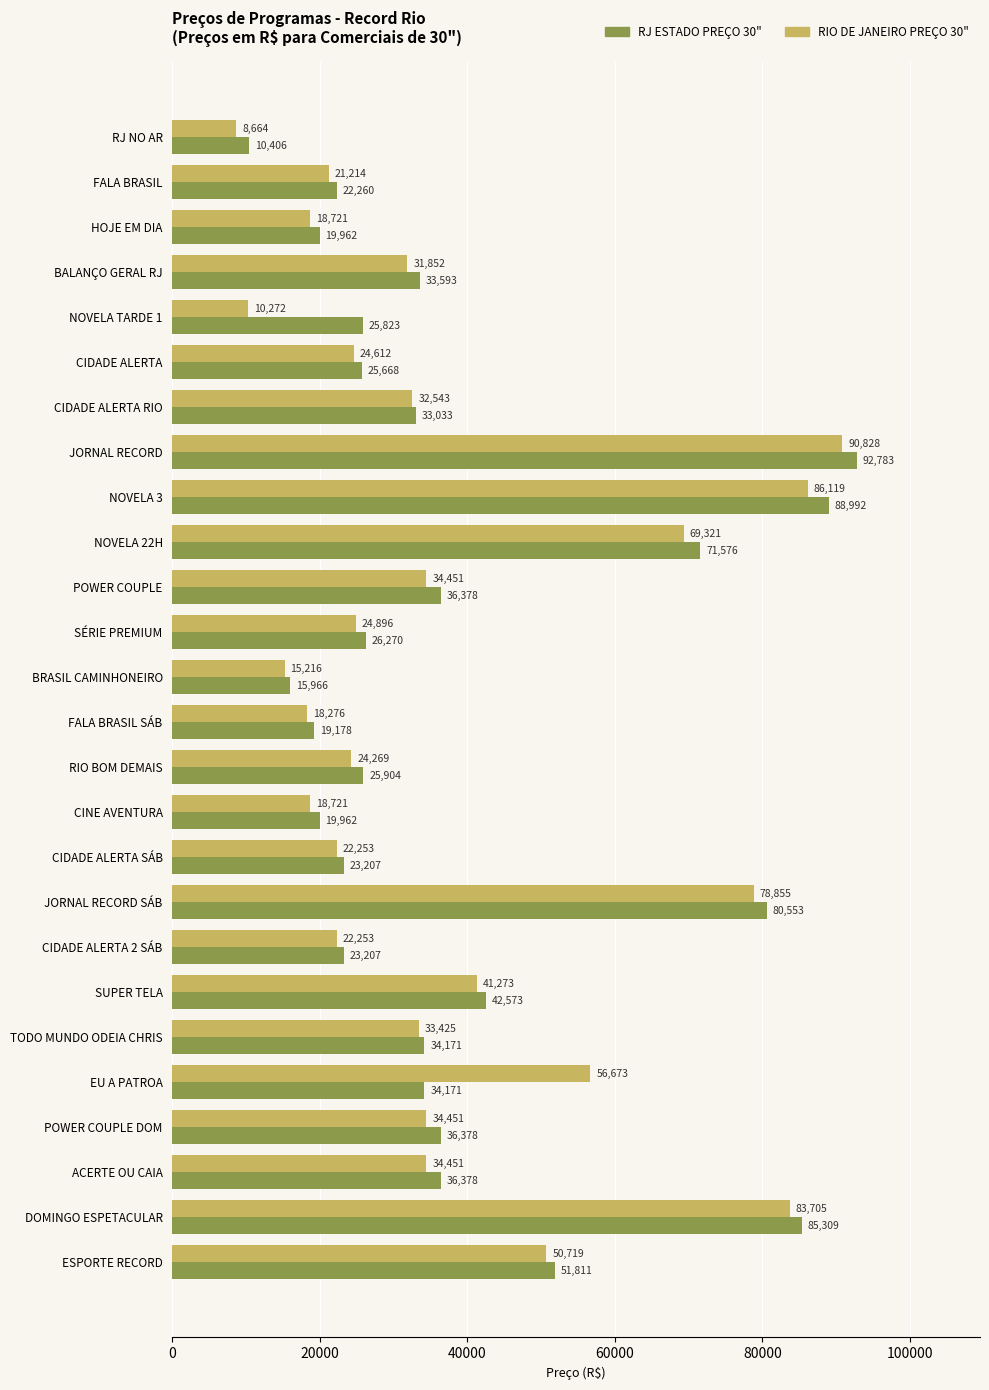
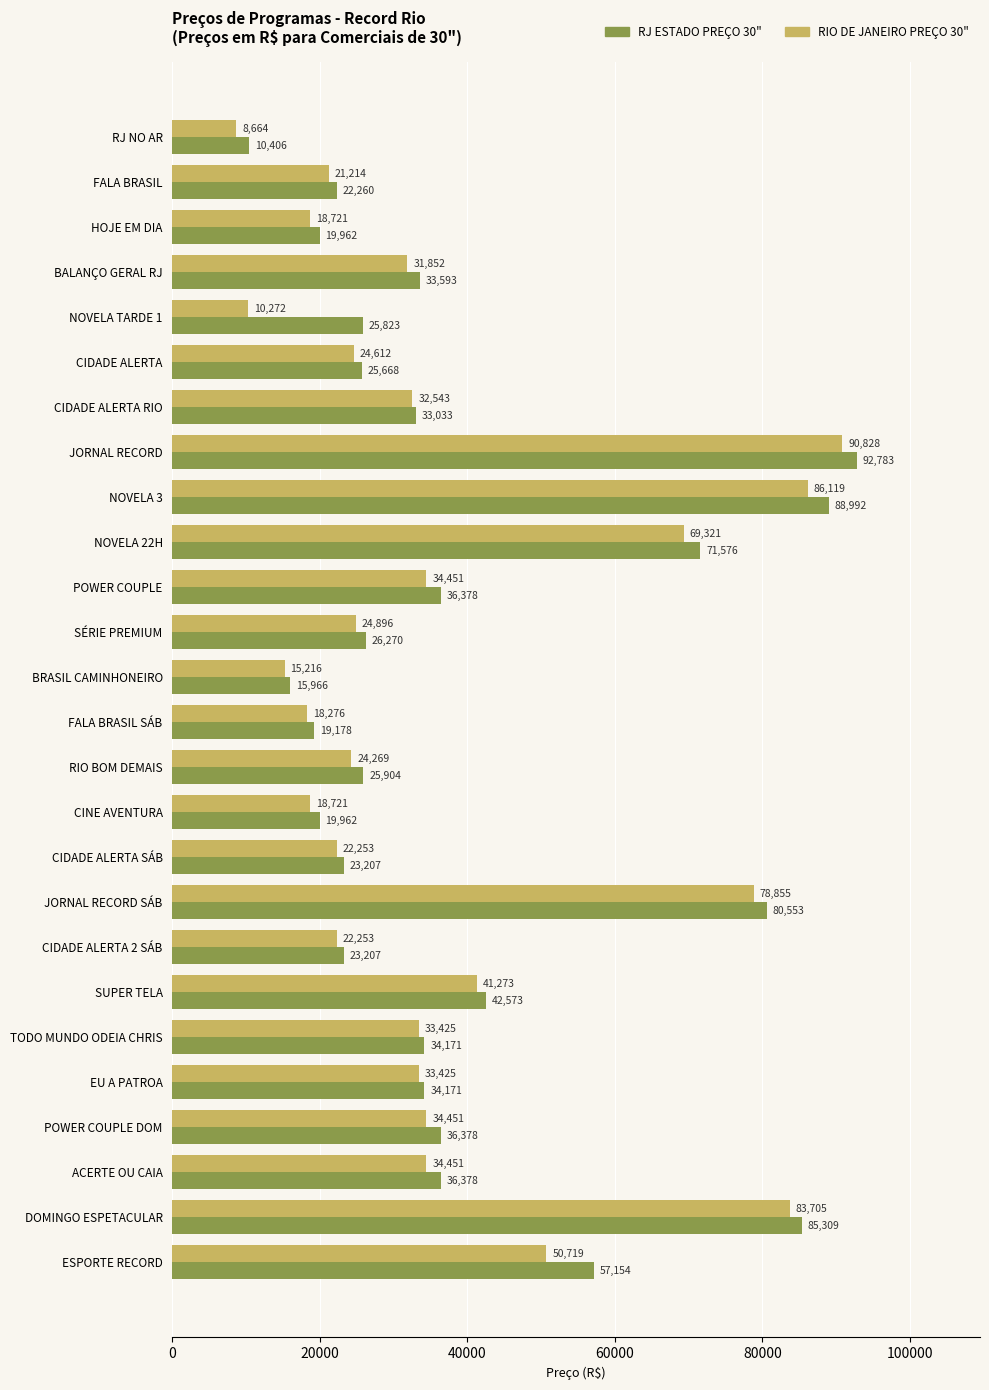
  {
    "RJ ESTADO PREÇO 30\"": {
      "RJ NO AR": "10,406",
      "FALA BRASIL": "22,260",
      "HOJE EM DIA": "19,962",
      "BALANÇO GERAL RJ": "33,593",
      "NOVELA TARDE 1": "25,823",
      "CIDADE ALERTA": "25,668",
      "CIDADE ALERTA RIO": "33,033",
      "JORNAL RECORD": "92,783",
      "NOVELA 3": "88,992",
      "NOVELA 22H": "71,576",
      "POWER COUPLE": "36,378",
      "SÉRIE PREMIUM": "26,270",
      "BRASIL CAMINHONEIRO": "15,966",
      "FALA BRASIL SÁB": "19,178",
      "RIO BOM DEMAIS": "25,904",
      "CINE AVENTURA": "19,962",
      "CIDADE ALERTA SÁB": "23,207",
      "JORNAL RECORD SÁB": "80,553",
      "CIDADE ALERTA 2 SÁB": "23,207",
      "SUPER TELA": "42,573",
      "TODO MUNDO ODEIA CHRIS": "34,171",
      "EU A PATROA": "34,171",
      "POWER COUPLE DOM": "36,378",
      "ACERTE OU CAIA": "36,378",
      "DOMINGO ESPETACULAR": "85,309",
-     "ESPORTE RECORD": "51,811"
+     "ESPORTE RECORD": "57,154"
    },
    "RIO DE JANEIRO PREÇO 30\"": {
      "RJ NO AR": "8,664",
      "FALA BRASIL": "21,214",
      "HOJE EM DIA": "18,721",
      "BALANÇO GERAL RJ": "31,852",
      "NOVELA TARDE 1": "10,272",
      "CIDADE ALERTA": "24,612",
      "CIDADE ALERTA RIO": "32,543",
      "JORNAL RECORD": "90,828",
      "NOVELA 3": "86,119",
      "NOVELA 22H": "69,321",
      "POWER COUPLE": "34,451",
      "SÉRIE PREMIUM": "24,896",
      "BRASIL CAMINHONEIRO": "15,216",
      "FALA BRASIL SÁB": "18,276",
      "RIO BOM DEMAIS": "24,269",
      "CINE AVENTURA": "18,721",
      "CIDADE ALERTA SÁB": "22,253",
      "JORNAL RECORD SÁB": "78,855",
      "CIDADE ALERTA 2 SÁB": "22,253",
      "SUPER TELA": "41,273",
      "TODO MUNDO ODEIA CHRIS": "33,425",
-     "EU A PATROA": "56,673",
+     "EU A PATROA": "33,425",
      "POWER COUPLE DOM": "34,451",
      "ACERTE OU CAIA": "34,451",
      "DOMINGO ESPETACULAR": "83,705",
      "ESPORTE RECORD": "50,719"
    }
  }
